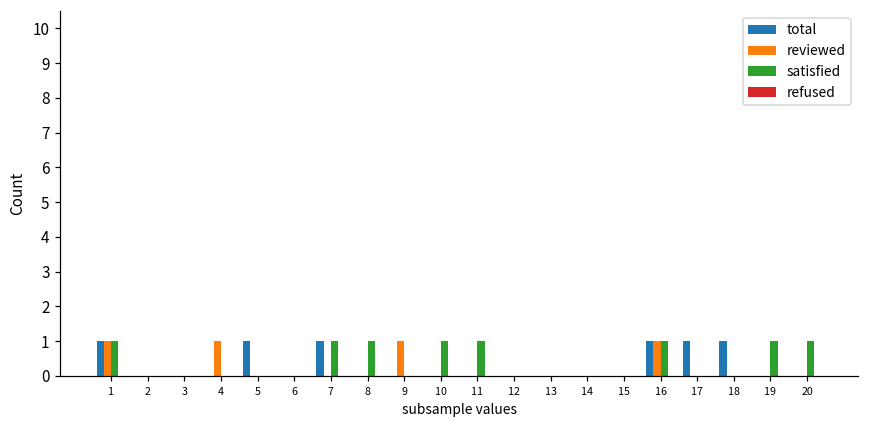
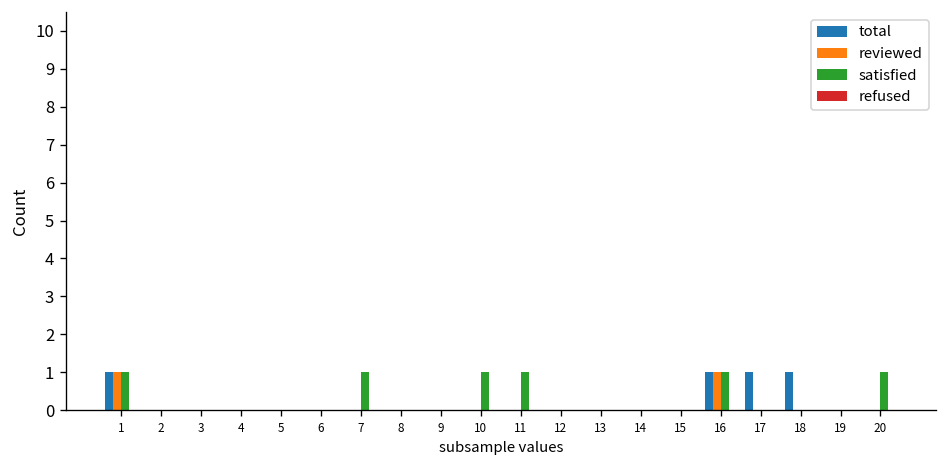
  {
    "total": {
      "1": 1,
      "2": 0,
      "3": 0,
      "4": 0,
-     "5": 1,
+     "5": 0,
      "6": 0,
-     "7": 1,
+     "7": 0,
      "8": 0,
      "9": 0,
      "10": 0,
      "11": 0,
      "12": 0,
      "13": 0,
      "14": 0,
      "15": 0,
      "16": 1,
      "17": 1,
      "18": 1,
      "19": 0,
      "20": 0
    },
    "reviewed": {
      "1": 1,
      "2": 0,
      "3": 0,
-     "4": 1,
+     "4": 0,
      "5": 0,
      "6": 0,
      "7": 0,
      "8": 0,
-     "9": 1,
+     "9": 0,
      "10": 0,
      "11": 0,
      "12": 0,
      "13": 0,
      "14": 0,
      "15": 0,
      "16": 1,
      "17": 0,
      "18": 0,
      "19": 0,
      "20": 0
    },
    "satisfied": {
      "1": 1,
      "2": 0,
      "3": 0,
      "4": 0,
      "5": 0,
      "6": 0,
      "7": 1,
-     "8": 1,
+     "8": 0,
      "9": 0,
      "10": 1,
      "11": 1,
      "12": 0,
      "13": 0,
      "14": 0,
      "15": 0,
      "16": 1,
      "17": 0,
      "18": 0,
-     "19": 1,
+     "19": 0,
      "20": 1
    },
    "refused": {
      "1": 0,
      "2": 0,
      "3": 0,
      "4": 0,
      "5": 0,
      "6": 0,
      "7": 0,
      "8": 0,
      "9": 0,
      "10": 0,
      "11": 0,
      "12": 0,
      "13": 0,
      "14": 0,
      "15": 0,
      "16": 0,
      "17": 0,
      "18": 0,
      "19": 0,
      "20": 0
    }
  }
